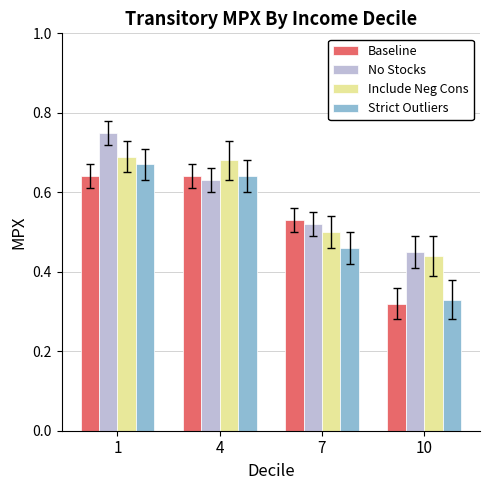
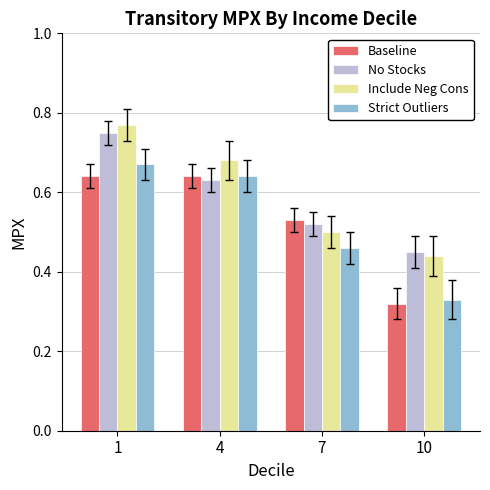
  {
    "Baseline": {
      "1": 0.64,
      "4": 0.64,
      "7": 0.53,
      "10": 0.32
    },
    "Include Neg Cons": {
-     "1": 0.69,
+     "1": 0.77,
      "4": 0.68,
      "7": 0.50,
      "10": 0.44
    }
  }
